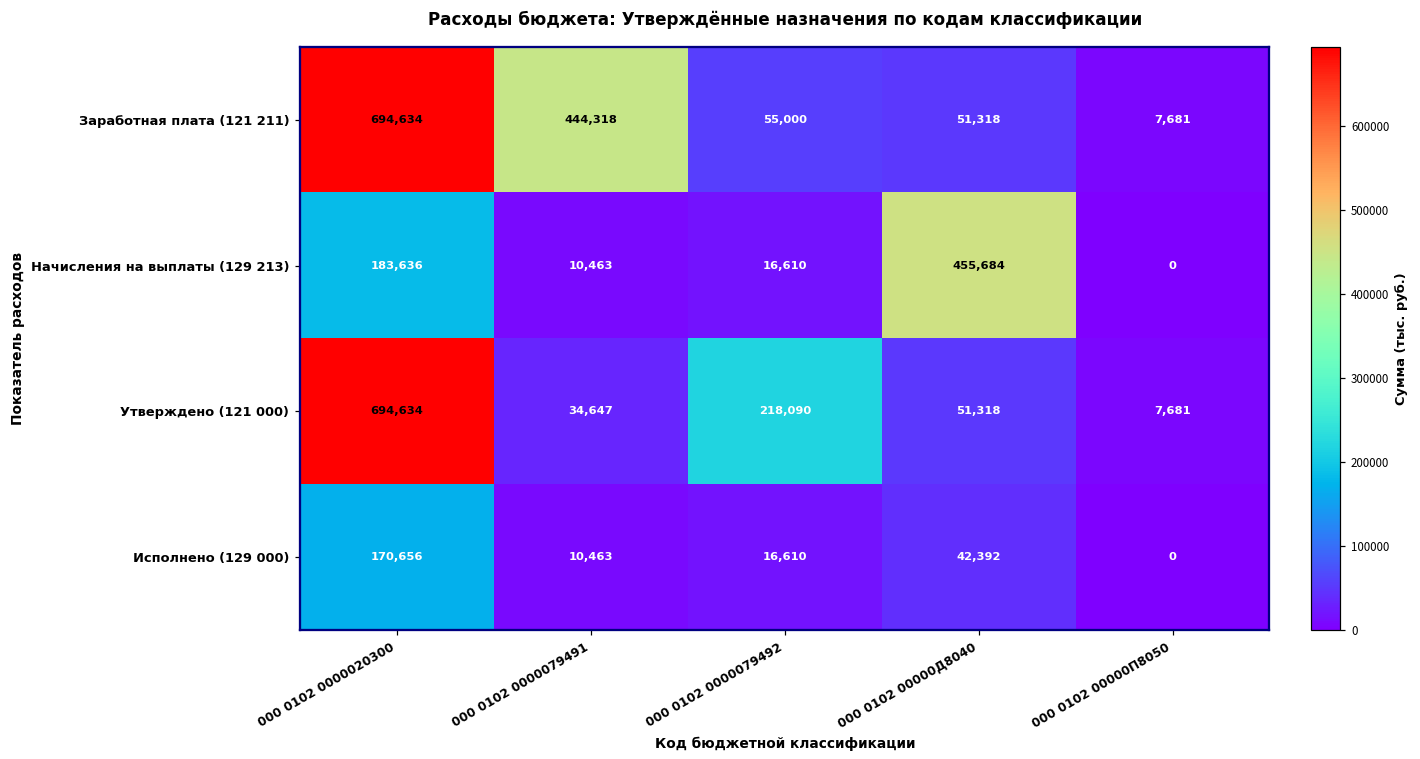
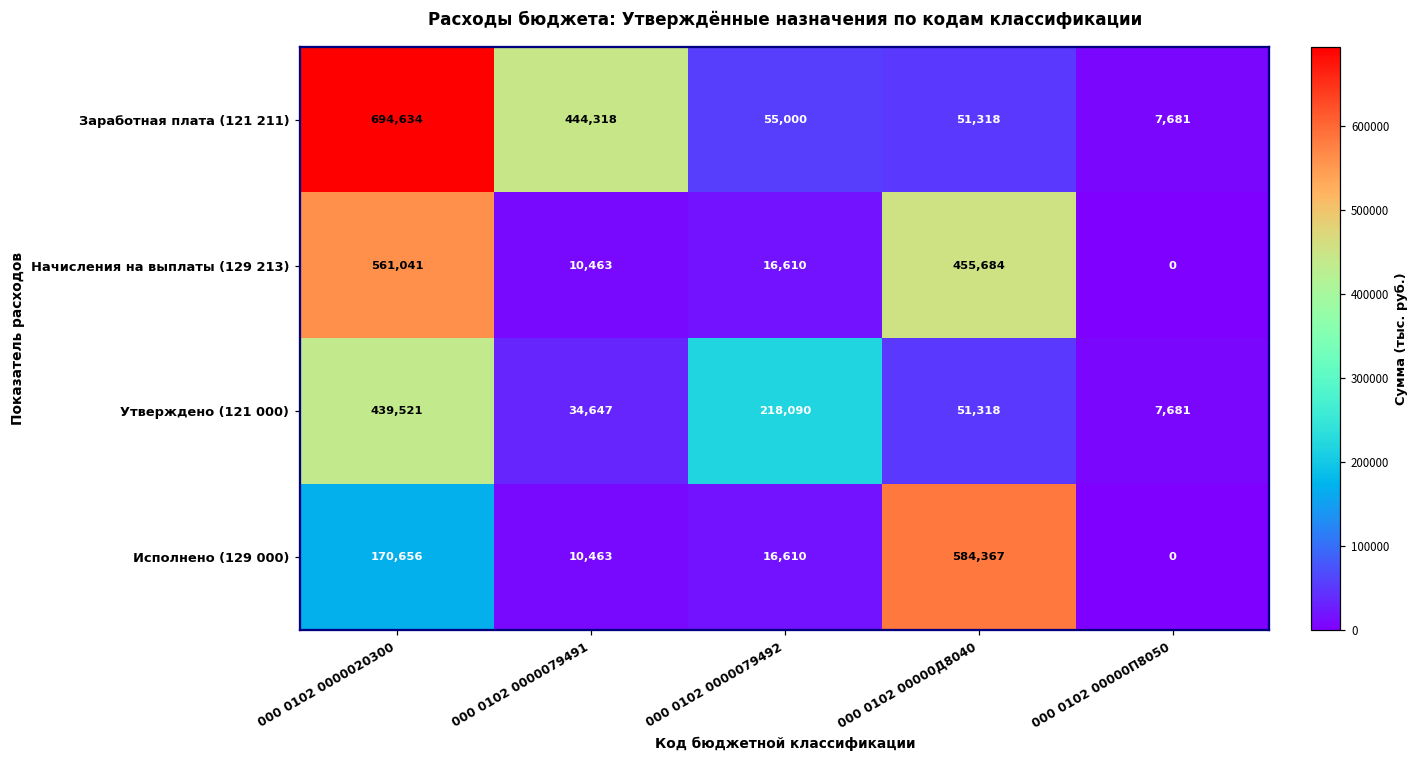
  {
    "Заработная плата (121 211)": {
      "000 0102 0000020300": "694,634",
      "000 0102 0000079491": "444,318",
      "000 0102 0000079492": "55,000",
      "000 0102 00000Д8040": "51,318",
      "000 0102 00000П8050": "7,681"
    },
    "Начисления на выплаты (129 213)": {
-     "000 0102 0000020300": "183,636",
+     "000 0102 0000020300": "561,041",
      "000 0102 0000079491": "10,463",
      "000 0102 0000079492": "16,610",
      "000 0102 00000Д8040": "455,684",
      "000 0102 00000П8050": "0"
    },
    "Утверждено (121 000)": {
-     "000 0102 0000020300": "694,634",
+     "000 0102 0000020300": "439,521",
      "000 0102 0000079491": "34,647",
      "000 0102 0000079492": "218,090",
      "000 0102 00000Д8040": "51,318",
      "000 0102 00000П8050": "7,681"
    },
    "Исполнено (129 000)": {
      "000 0102 0000020300": "170,656",
      "000 0102 0000079491": "10,463",
      "000 0102 0000079492": "16,610",
-     "000 0102 00000Д8040": "42,392",
+     "000 0102 00000Д8040": "584,367",
      "000 0102 00000П8050": "0"
    }
  }
